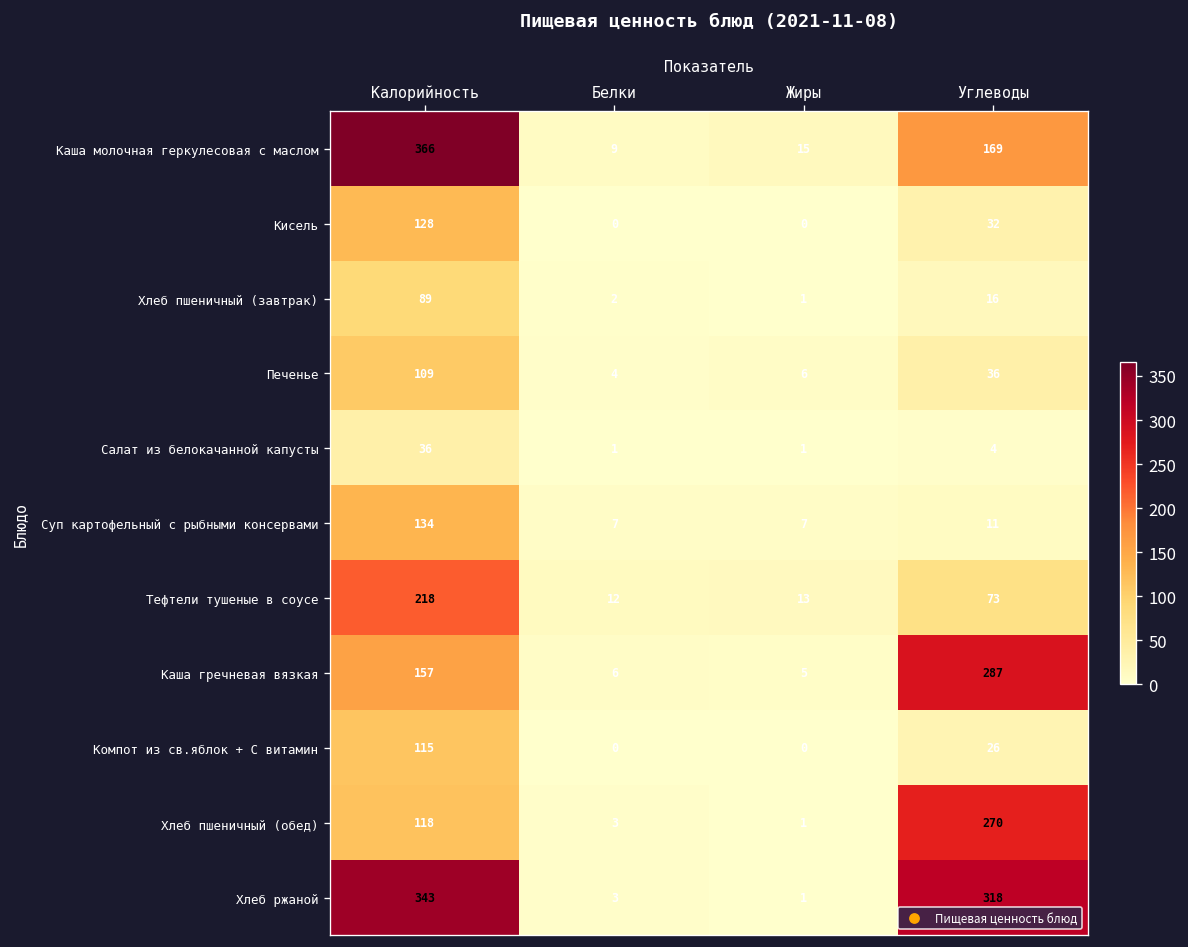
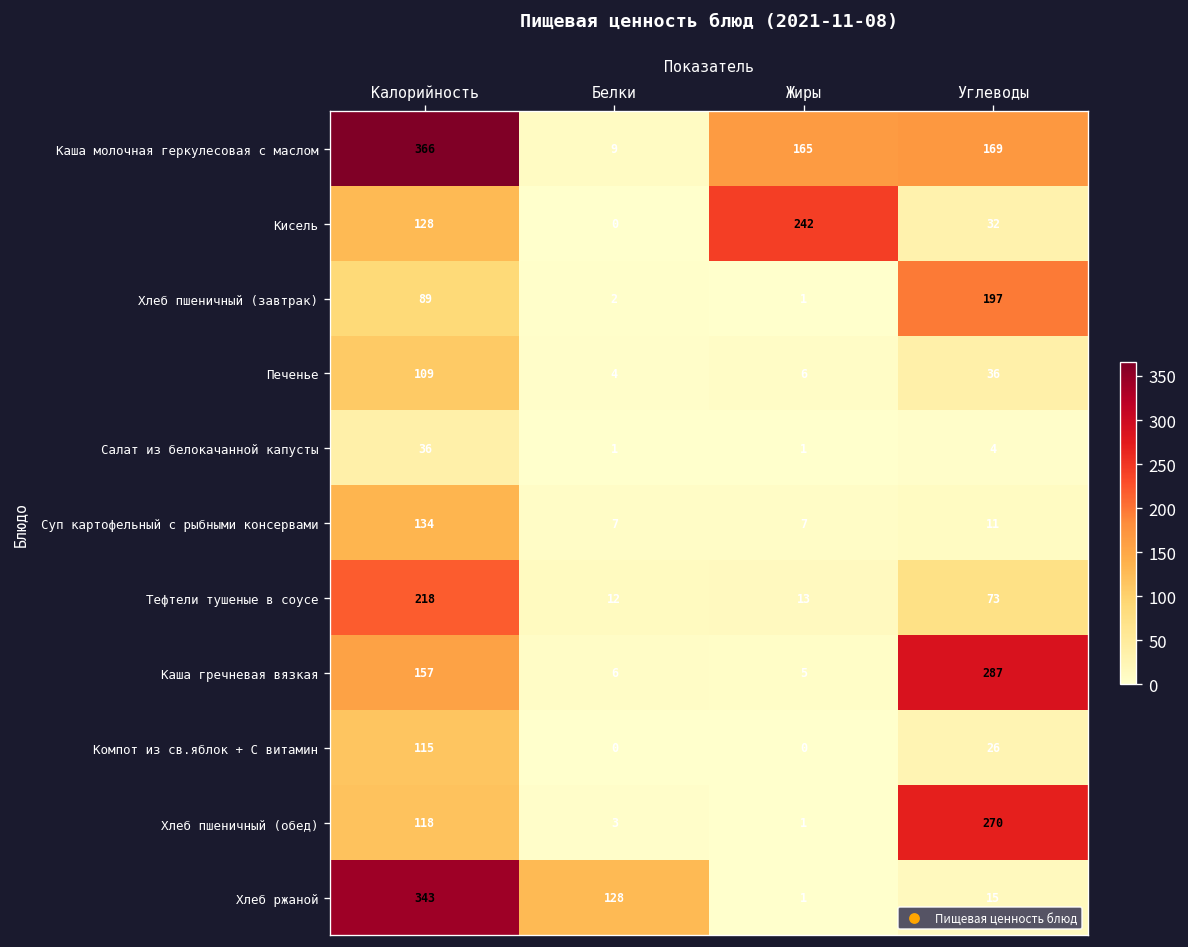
  {
    "Каша молочная геркулесовая с маслом": {
      "Калорийность": 366,
      "Белки": 9,
-     "Жиры": 15,
+     "Жиры": 165,
      "Углеводы": 169
    },
    "Кисель": {
      "Калорийность": 128,
      "Белки": 0,
-     "Жиры": 0,
+     "Жиры": 242,
      "Углеводы": 32
    },
    "Хлеб пшеничный (завтрак)": {
      "Калорийность": 89,
      "Белки": 2,
      "Жиры": 1,
-     "Углеводы": 16
+     "Углеводы": 197
    },
    "Печенье": {
      "Калорийность": 109,
      "Белки": 4,
      "Жиры": 6,
      "Углеводы": 36
    },
    "Салат из белокачанной капусты": {
      "Калорийность": 36,
      "Белки": 1,
      "Жиры": 1,
      "Углеводы": 4
    },
    "Суп картофельный с рыбными консервами": {
      "Калорийность": 134,
      "Белки": 7,
      "Жиры": 7,
      "Углеводы": 11
    },
    "Тефтели тушеные в соусе": {
      "Калорийность": 218,
      "Белки": 12,
      "Жиры": 13,
      "Углеводы": 73
    },
    "Каша гречневая вязкая": {
      "Калорийность": 157,
      "Белки": 6,
      "Жиры": 5,
      "Углеводы": 287
    },
    "Компот из св.яблок + С витамин": {
      "Калорийность": 115,
      "Белки": 0,
      "Жиры": 0,
      "Углеводы": 26
    },
    "Хлеб пшеничный (обед)": {
      "Калорийность": 118,
      "Белки": 3,
      "Жиры": 1,
      "Углеводы": 270
    },
    "Хлеб ржаной": {
      "Калорийность": 343,
-     "Белки": 3,
+     "Белки": 128,
      "Жиры": 1,
-     "Углеводы": 318
+     "Углеводы": 15
    }
  }
